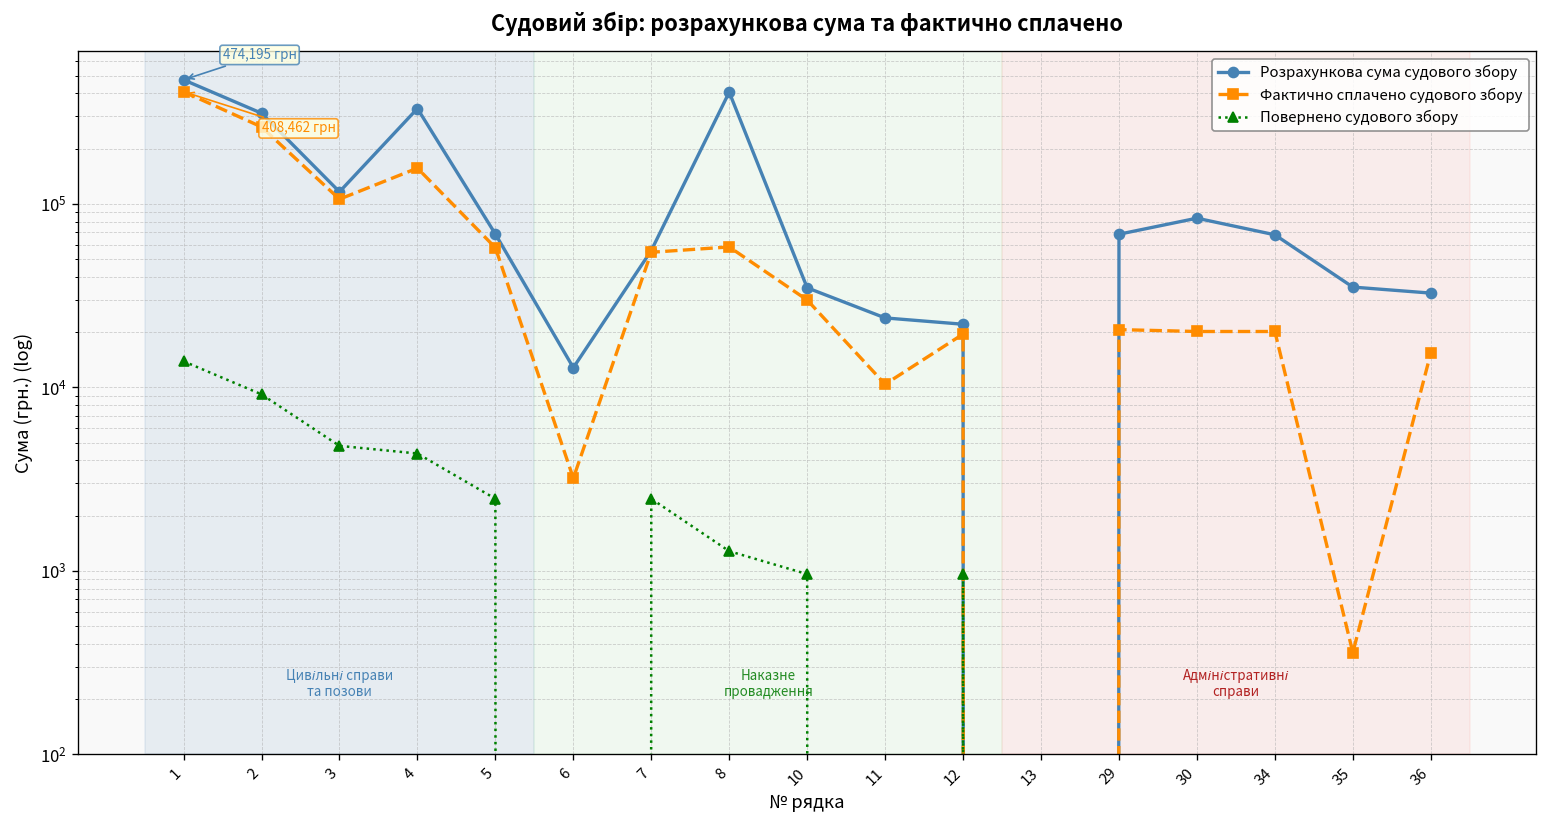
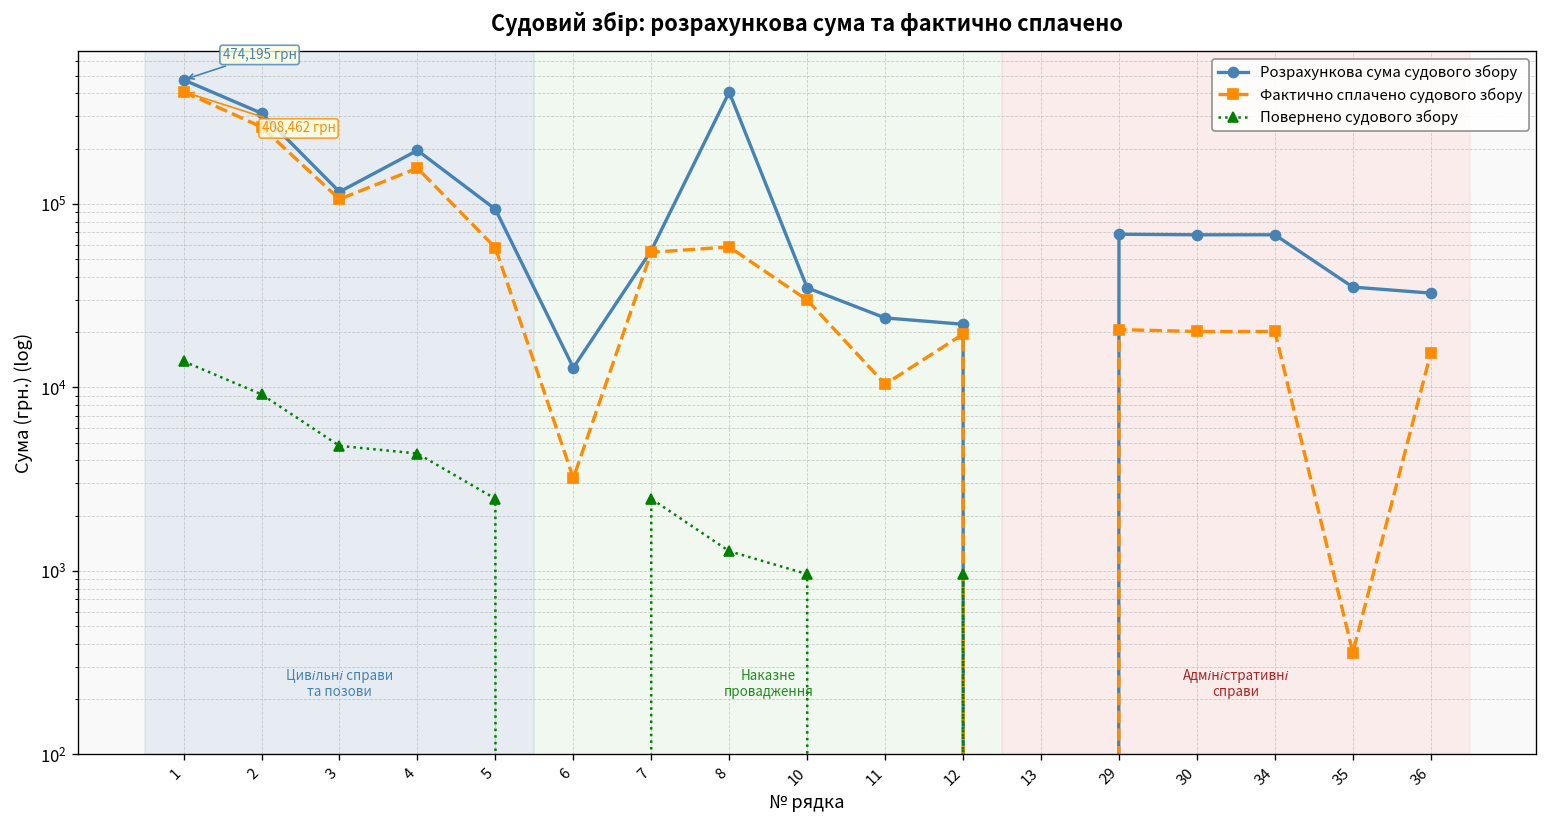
  {
    "Розрахункова сума судового збору": {
      "3": 120000,
-     "4": 330000,
-     "5": 70000,
+     "4": 200000,
+     "5": 90000,
      "6": 13000,
      "8": 410000,
      "10": 35000,
      "11": 24000,
      "12": 22000,
      "29": 70000,
-     "30": 80000,
+     "30": 70000,
      "34": 70000,
      "35": 35000,
      "36": 33000
    },
    "Фактично сплачено судового збору": {
      "1": 410000,
      "3": 110000,
      "4": 160000,
      "5": 58000,
      "6": 3200,
      "8": 58000,
      "10": 30000,
      "11": 10000,
      "12": 20000,
      "29": 21000,
      "30": 20000,
      "34": 20000,
      "35": 360,
      "36": 15000
    },
    "Повернено судового збору": {
      "1": 14000,
      "2": 9000,
      "3": 4800,
      "4": 4400,
      "5": 2500,
      "7": 2500,
      "8": 1300,
      "10": 1000,
      "12": 1000
    }
  }
